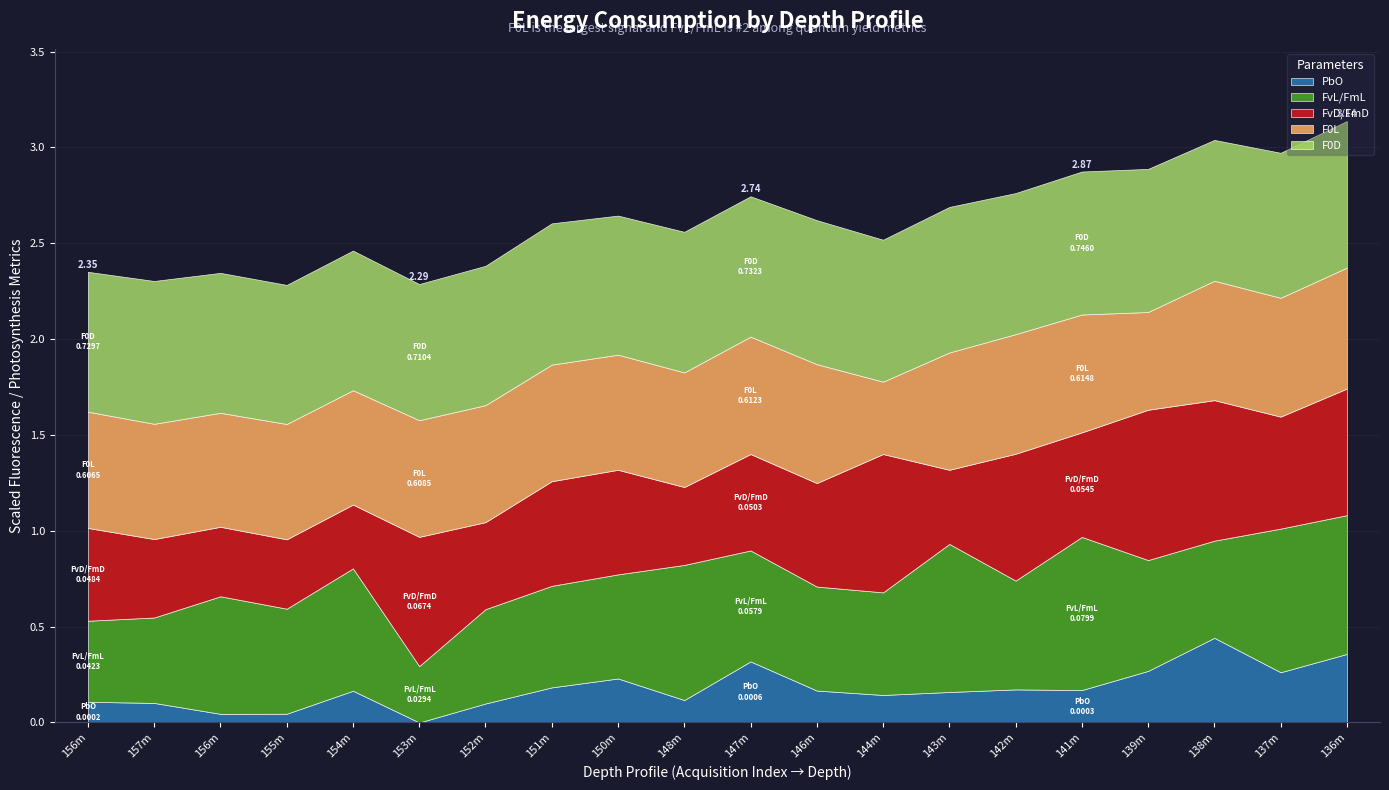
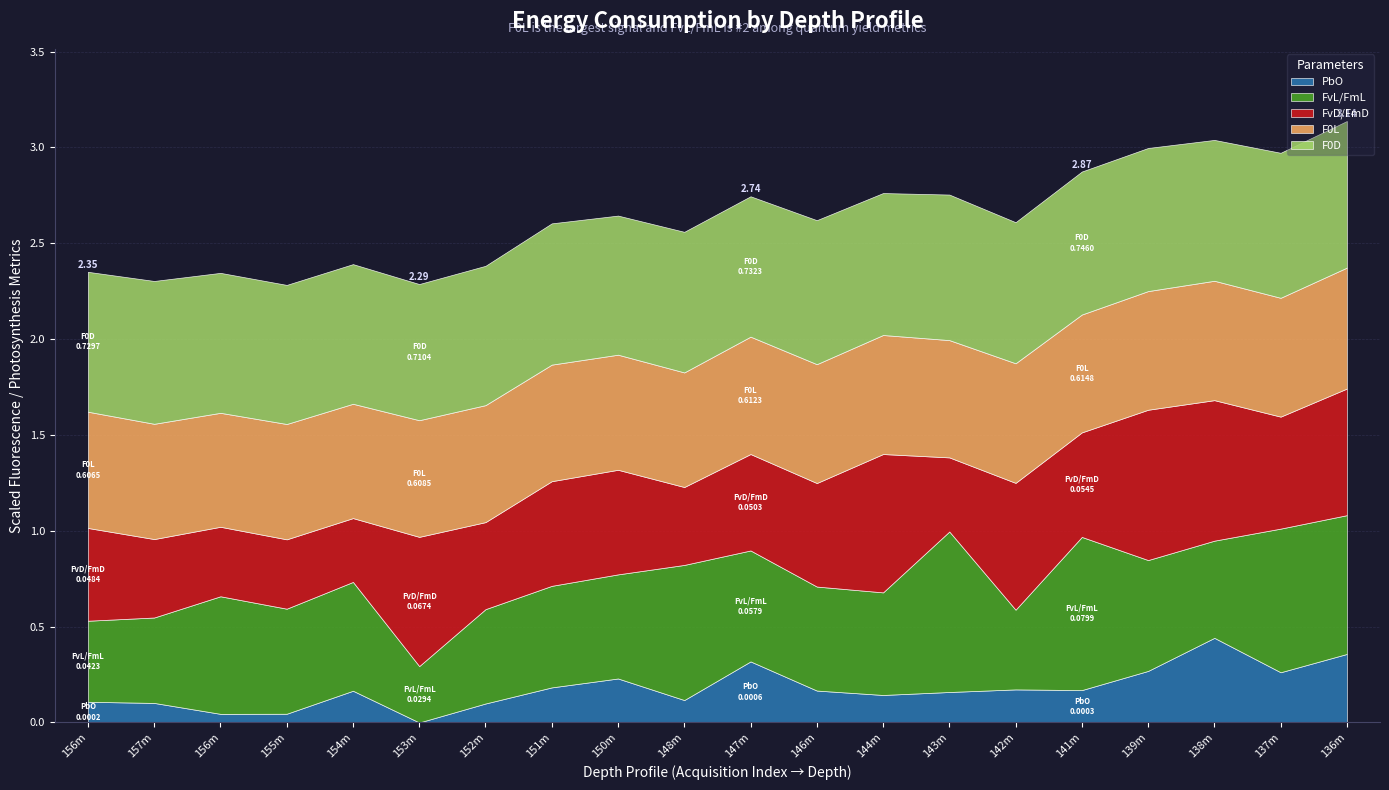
  {
    "PbO": {
      "157m": 0.10,
      "155m": 0.05,
      "154m": 0.17,
      "152m": 0.10,
      "151m": 0.18,
      "150m": 0.23,
      "148m": 0.12,
      "146m": 0.17,
      "144m": 0.14,
      "143m": 0.16,
      "142m": 0.17,
      "139m": 0.27,
      "138m": 0.44,
      "137m": 0.26,
      "136m": 0.36
    },
    "FvL/FmL": {
      "157m": 0.45,
      "155m": 0.55,
-     "154m": 0.64,
+     "154m": 0.57,
      "152m": 0.49,
      "151m": 0.53,
      "150m": 0.54,
      "148m": 0.70,
      "147m": 0.58,
      "146m": 0.54,
      "144m": 0.54,
-     "143m": 0.77,
-     "142m": 0.57,
+     "143m": 0.84,
+     "142m": 0.42,
      "141m": 0.80,
      "139m": 0.58,
      "138m": 0.51,
      "137m": 0.75,
      "136m": 0.72
    },
    "FvD/FmD": {
      "157m": 0.41,
      "155m": 0.36,
      "154m": 0.33,
      "153m": 0.67,
      "152m": 0.45,
      "151m": 0.55,
      "150m": 0.55,
      "148m": 0.41,
      "147m": 0.50,
      "146m": 0.54,
      "144m": 0.72,
      "143m": 0.39,
      "142m": 0.66,
      "141m": 0.55,
      "139m": 0.78,
      "138m": 0.73,
      "137m": 0.58,
      "136m": 0.66
    },
    "F0L": {
      "157m": 0.60,
      "155m": 0.60,
      "154m": 0.60,
      "153m": 0.61,
      "152m": 0.61,
      "151m": 0.61,
      "150m": 0.60,
      "148m": 0.60,
      "147m": 0.61,
      "146m": 0.62,
-     "144m": 0.38,
+     "144m": 0.62,
      "143m": 0.61,
      "142m": 0.62,
      "141m": 0.61,
-     "139m": 0.51,
+     "139m": 0.62,
      "138m": 0.62,
      "137m": 0.62,
      "136m": 0.63
    },
    "F0D": {
      "157m": 0.75,
      "155m": 0.73,
      "154m": 0.73,
      "152m": 0.73,
      "151m": 0.74,
      "150m": 0.73,
      "148m": 0.73,
      "146m": 0.75,
      "144m": 0.74,
      "143m": 0.76,
      "142m": 0.74,
      "139m": 0.75,
      "138m": 0.73,
      "137m": 0.76
    }
  }
